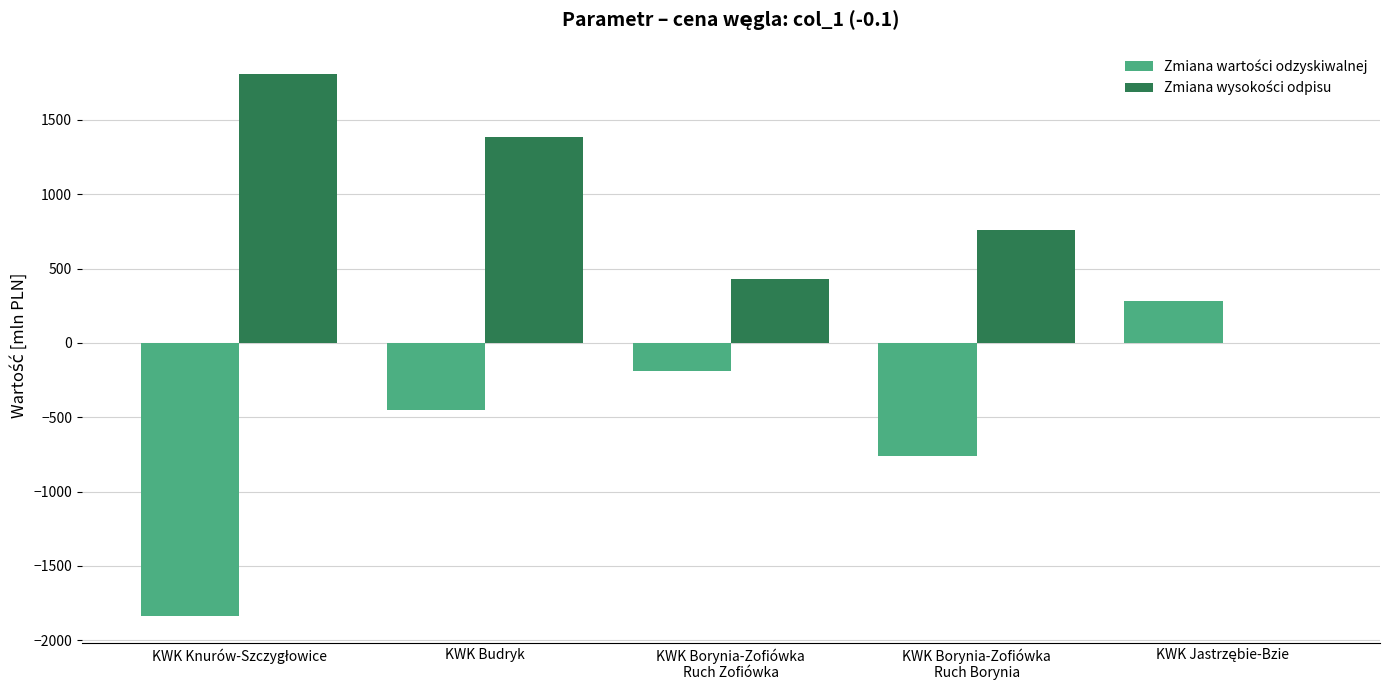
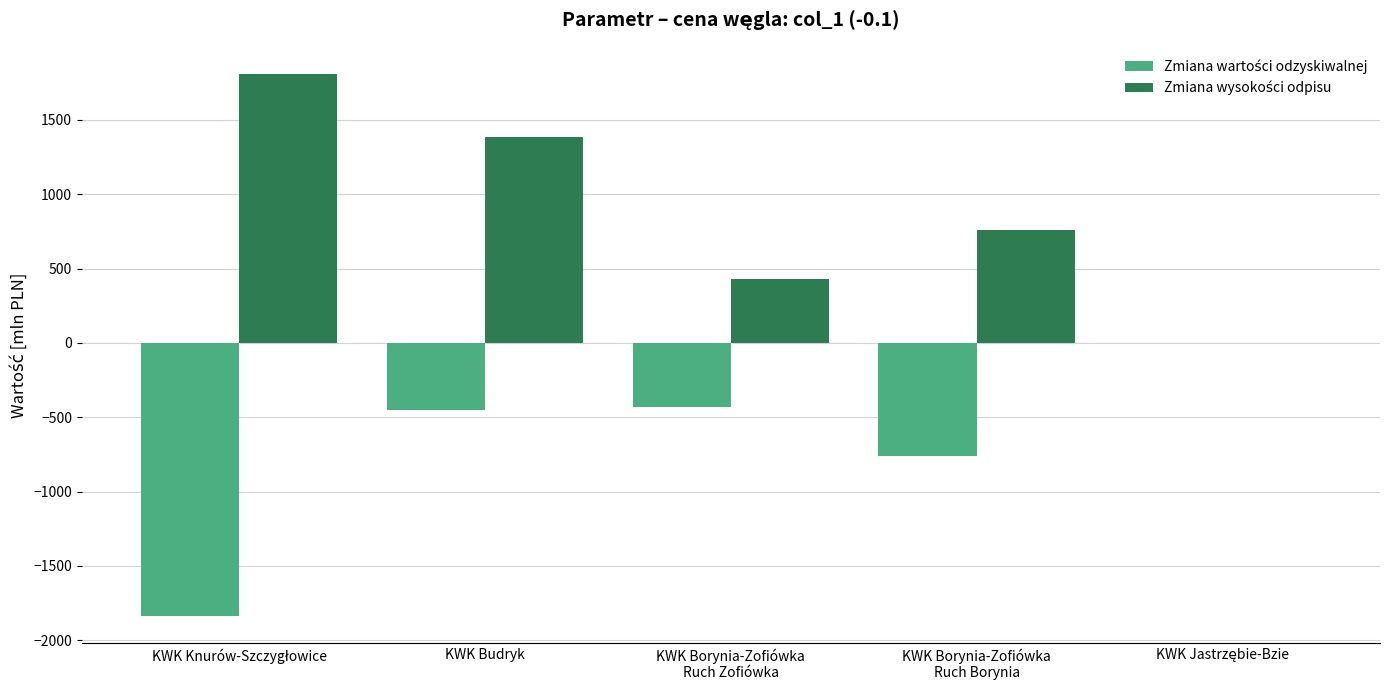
  {
    "Zmiana wartości odzyskiwalnej": {
      "KWK Knurów-Szczygłowice": -1840,
      "KWK Budryk": -450,
-     "KWK Borynia-Zofiówka Ruch Zofiówka": -190,
+     "KWK Borynia-Zofiówka Ruch Zofiówka": -430,
      "KWK Borynia-Zofiówka Ruch Borynia": -760,
-     "KWK Jastrzębie-Bzie": 280
+     "KWK Jastrzębie-Bzie": 0
    },
    "Zmiana wysokości odpisu": {
      "KWK Knurów-Szczygłowice": 1810,
      "KWK Budryk": 1390,
      "KWK Borynia-Zofiówka Ruch Zofiówka": 430,
      "KWK Borynia-Zofiówka Ruch Borynia": 760,
      "KWK Jastrzębie-Bzie": 0
    }
  }
